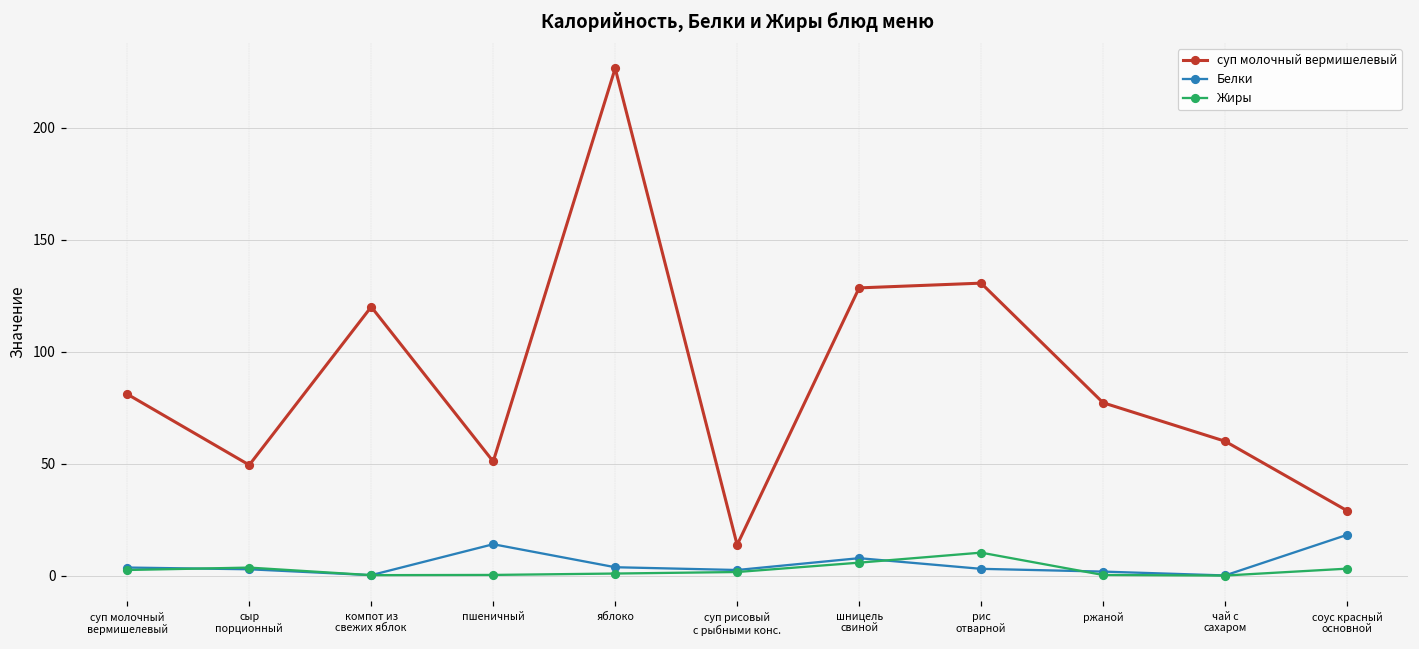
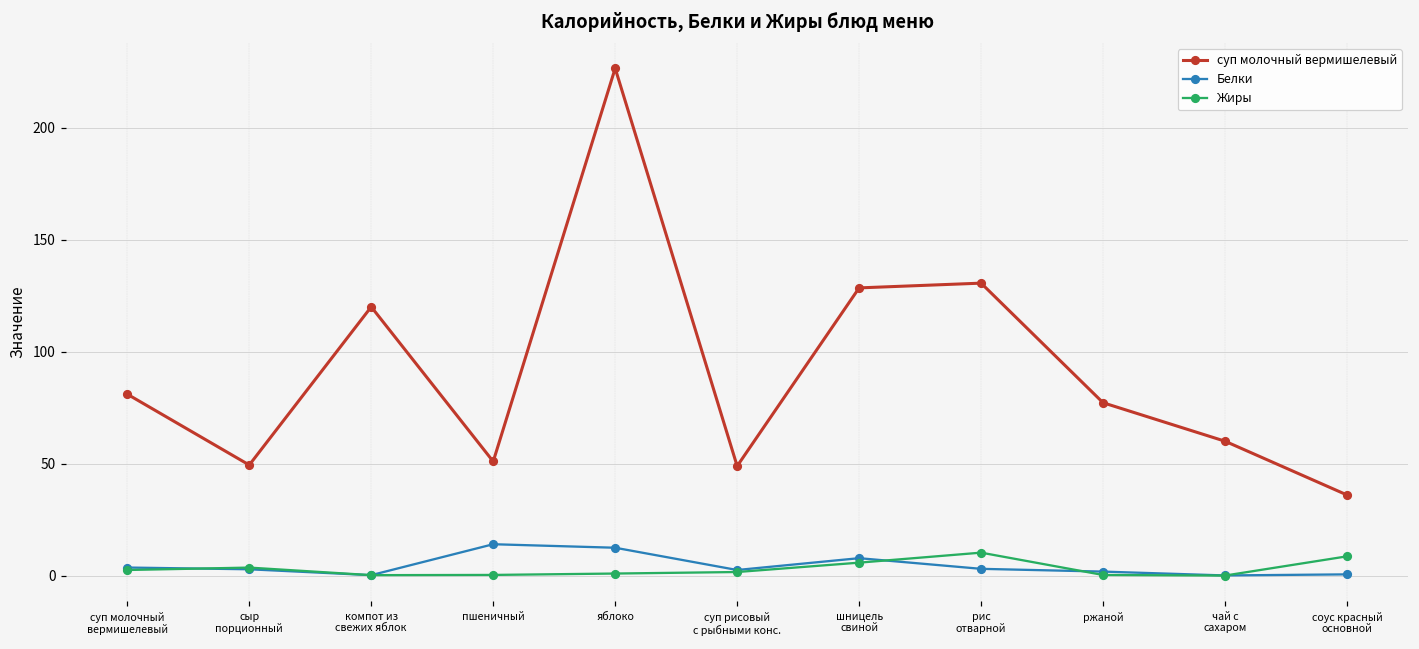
  {
    "суп молочный вермишелевый": {
      "суп молочный вермишелевый": 81,
      "сыр порционный": 49,
      "компот из свежих яблок": 120,
      "пшеничный": 51,
      "яблоко": 227,
-     "суп рисовый с рыбными конс.": 14,
+     "суп рисовый с рыбными конс.": 49,
      "шницель свиной": 128,
      "рис отварной": 131,
      "ржаной": 77,
      "чай с сахаром": 60,
-     "соус красный основной": 29
+     "соус красный основной": 36
    },
    "Белки": {
      "пшеничный": 14,
-     "яблоко": 4,
+     "яблоко": 12,
      "шницель свиной": 8,
      "рис отварной": 3,
      "ржаной": 2,
-     "соус красный основной": 18
+     "соус красный основной": 1
    },
    "Жиры": {
      "пшеничный": 0,
      "яблоко": 1,
      "шницель свиной": 6,
      "рис отварной": 10,
      "ржаной": 0,
-     "соус красный основной": 3
+     "соус красный основной": 9
    }
  }
